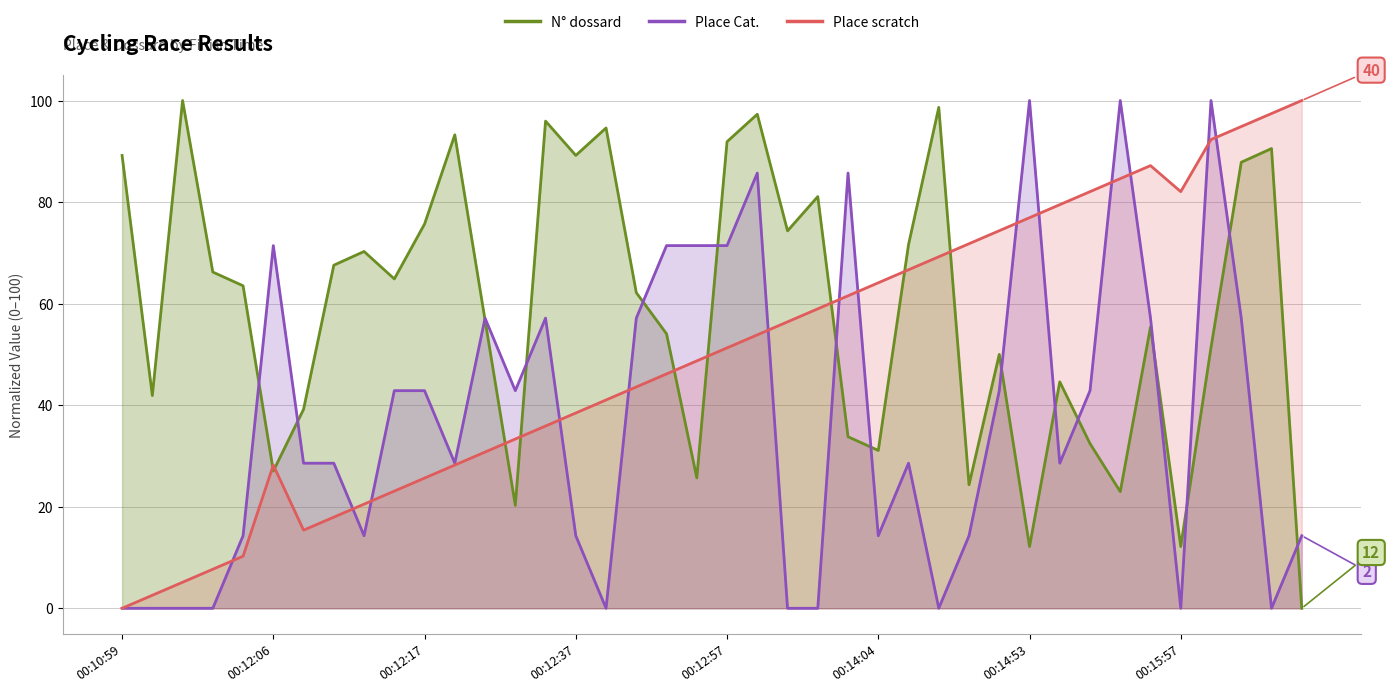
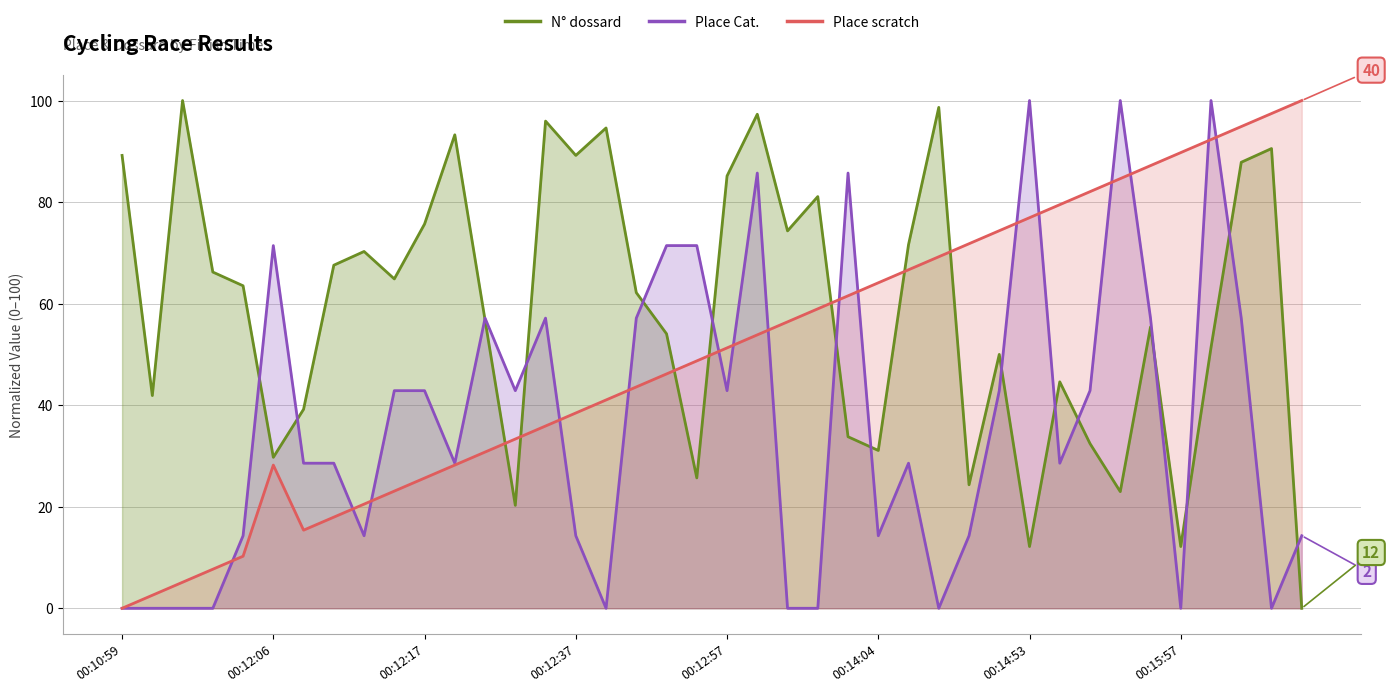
  {
    "N° dossard": {
      "00:10:59": 89,
-     "00:12:06": 27,
+     "00:12:06": 30,
      "00:12:17": 76,
-     "00:12:57": 92,
+     "00:12:57": 85,
      "00:14:53": 12,
      "00:15:57": 12
    },
    "Place Cat.": {
      "00:12:06": 71,
      "00:12:17": 43,
-     "00:12:57": 71,
+     "00:12:57": 43,
      "00:14:53": 100,
      "00:15:57": 0
    },
    "Place scratch": {
      "00:12:06": 28,
      "00:12:17": 26,
      "00:12:57": 51,
      "00:14:53": 77,
-     "00:15:57": 82
+     "00:15:57": 90
    }
  }
